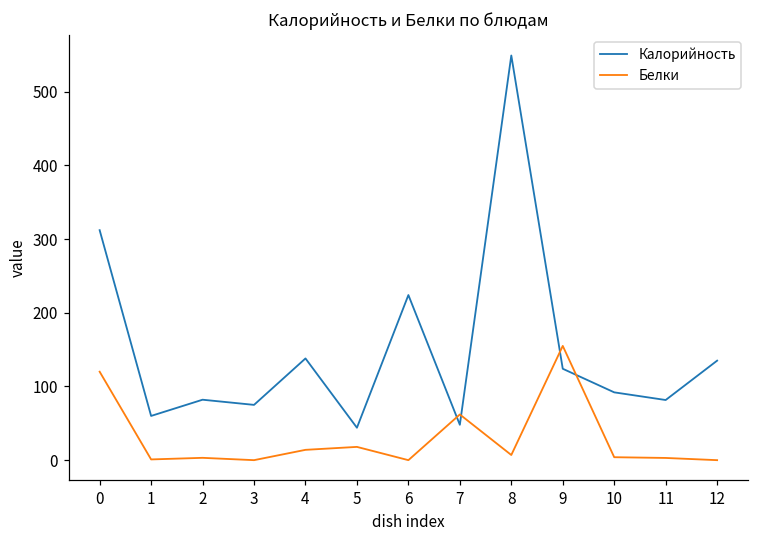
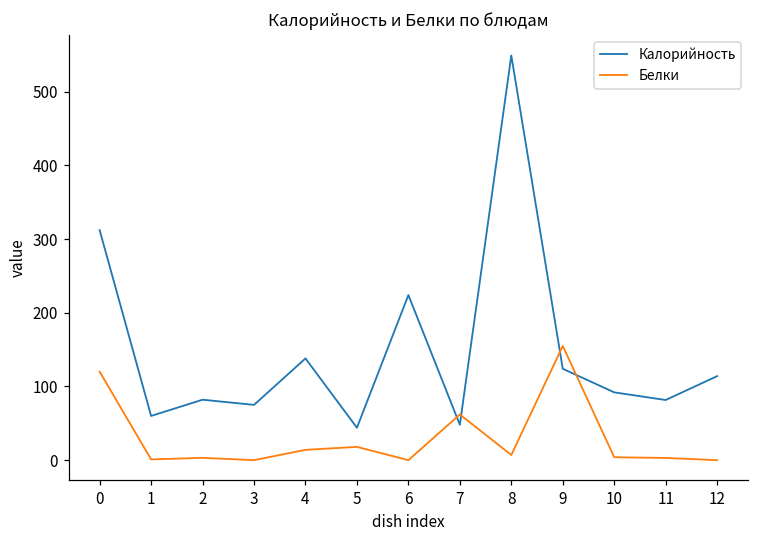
  {
    "Калорийность": {
      "0": 310,
      "1": 60,
      "2": 80,
      "3": 80,
      "4": 140,
      "5": 40,
      "6": 220,
      "7": 50,
      "8": 550,
      "9": 120,
      "10": 90,
      "11": 80,
-     "12": 140
+     "12": 110
    },
    "Белки": {
      "0": 120,
      "1": 0,
      "2": 0,
      "3": 0,
      "4": 10,
      "5": 20,
      "6": 0,
      "7": 60,
      "8": 10,
      "9": 160,
      "10": 0,
      "11": 0,
      "12": 0
    }
  }
